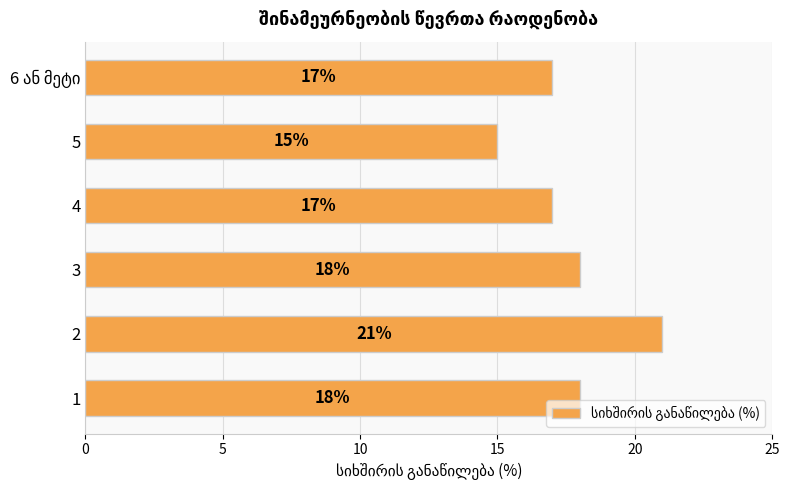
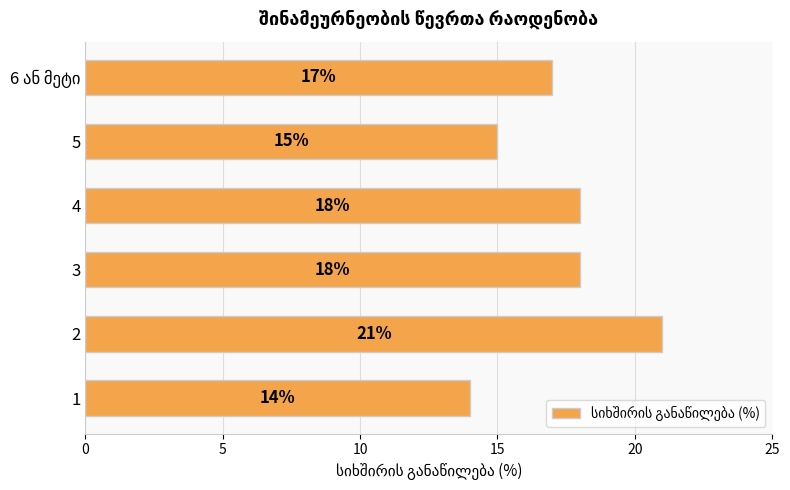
  {
    "6 ან მეტი": "17%",
    "5": "15%",
-   "4": "17%",
+   "4": "18%",
    "3": "18%",
    "2": "21%",
-   "1": "18%"
+   "1": "14%"
  }
